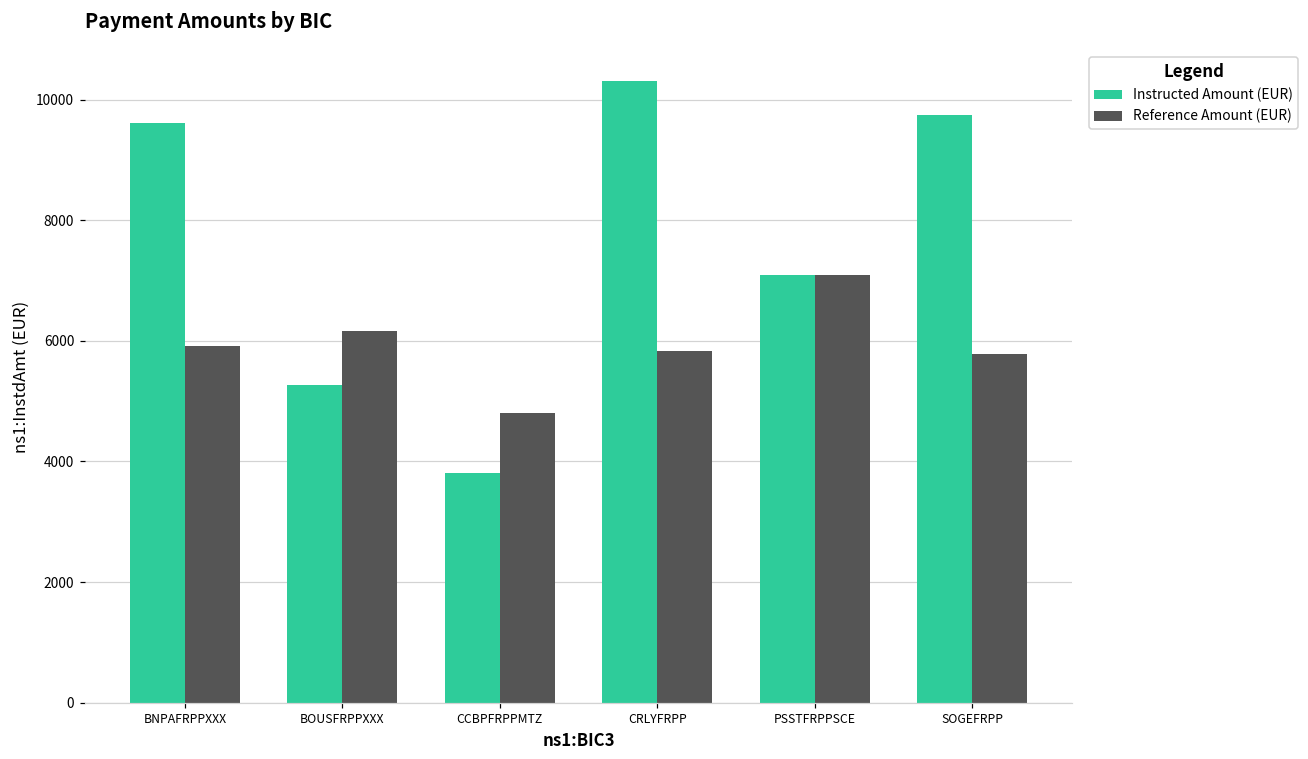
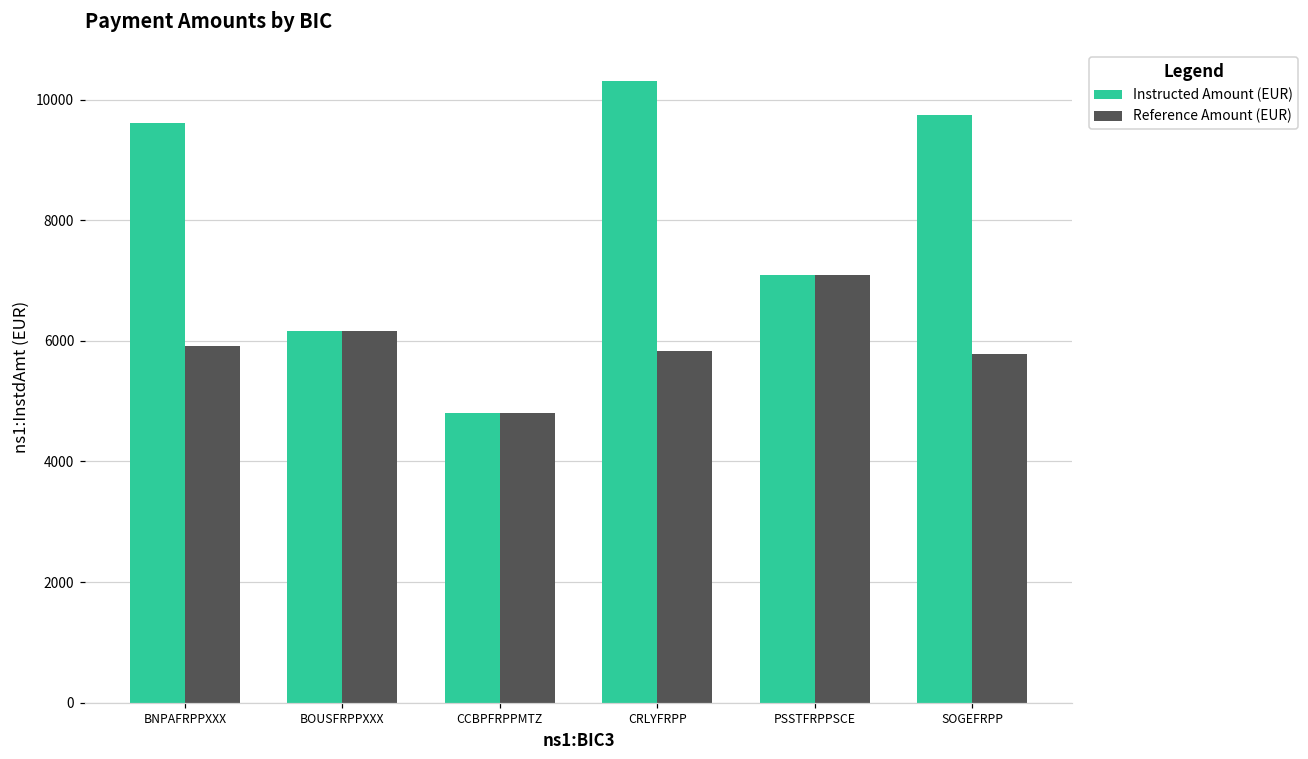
  {
    "Instructed Amount (EUR)": {
      "BNPAFRPPXXX": 9600,
-     "BOUSFRPPXXX": 5300,
-     "CCBPFRPPMTZ": 3800,
+     "BOUSFRPPXXX": 6200,
+     "CCBPFRPPMTZ": 4800,
      "CRLYFRPP": 10300,
      "PSSTFRPPSCE": 7100,
      "SOGEFRPP": 9700
    },
    "Reference Amount (EUR)": {
      "BNPAFRPPXXX": 5900,
      "BOUSFRPPXXX": 6200,
      "CCBPFRPPMTZ": 4800,
      "CRLYFRPP": 5800,
      "PSSTFRPPSCE": 7100,
      "SOGEFRPP": 5800
    }
  }
